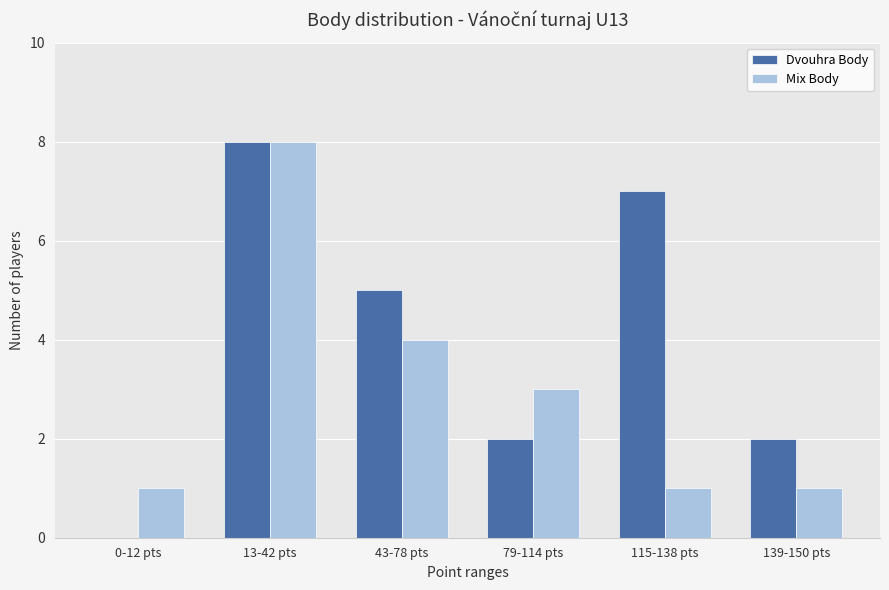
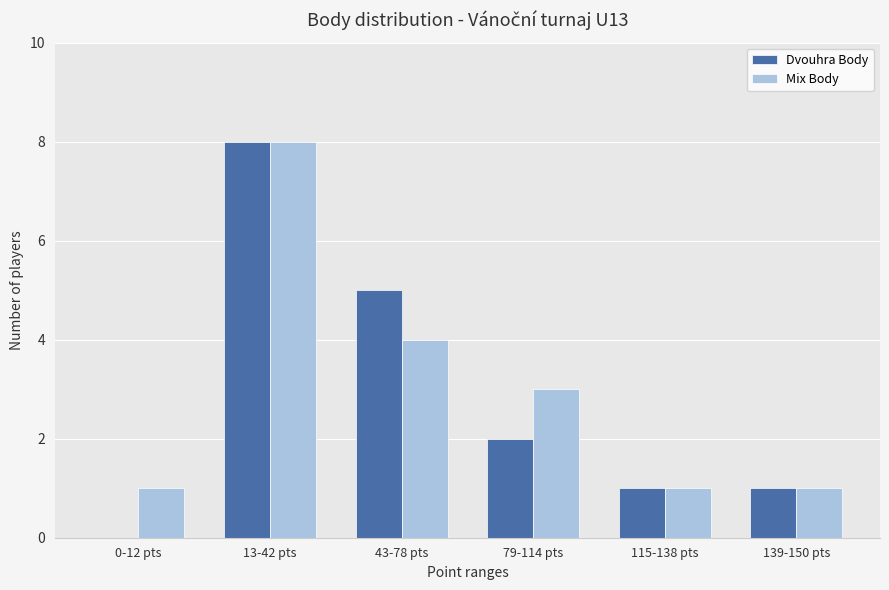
  {
    "Dvouhra Body": {
      "0-12 pts": 0,
      "13-42 pts": 8,
      "43-78 pts": 5,
      "79-114 pts": 2,
-     "115-138 pts": 7,
-     "139-150 pts": 2
+     "115-138 pts": 1,
+     "139-150 pts": 1
    },
    "Mix Body": {
      "0-12 pts": 1,
      "13-42 pts": 8,
      "43-78 pts": 4,
      "79-114 pts": 3,
      "115-138 pts": 1,
      "139-150 pts": 1
    }
  }
